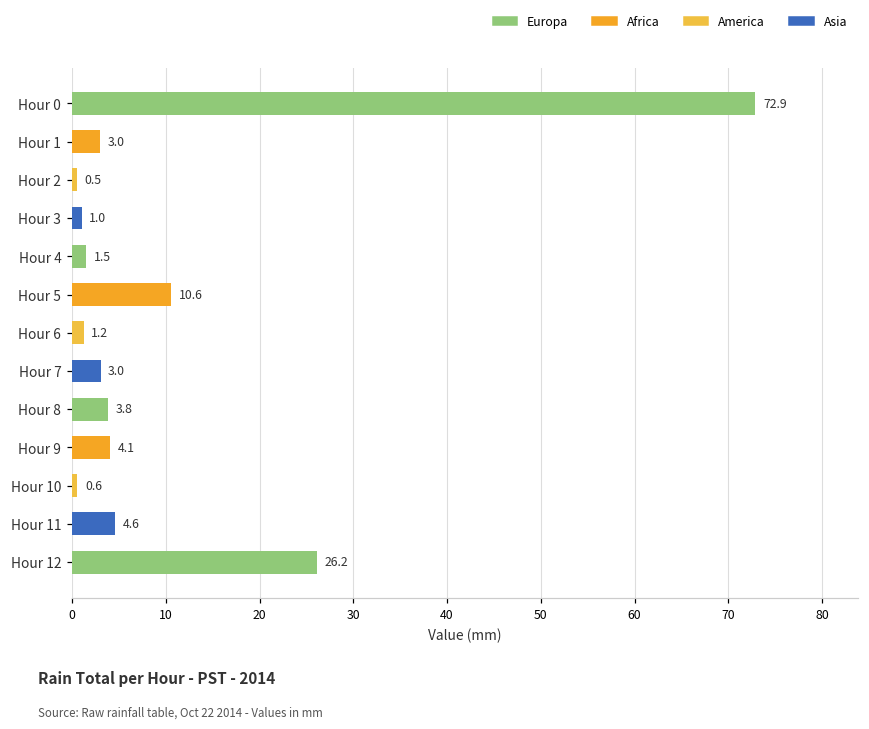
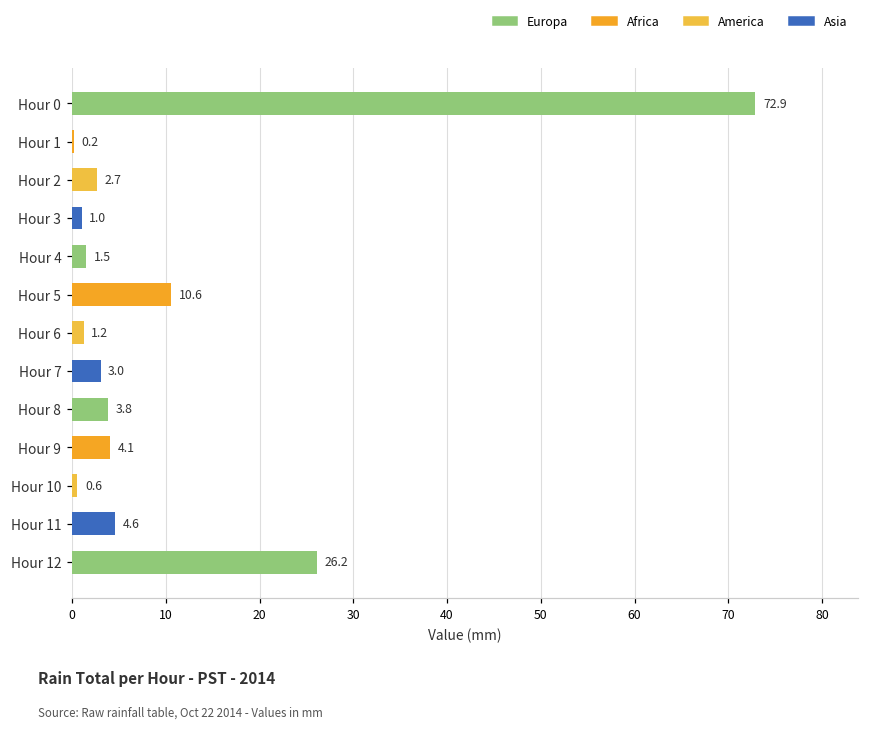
  {
    "Hour 0": 72.9,
-   "Hour 1": 3.0,
-   "Hour 2": 0.5,
+   "Hour 1": 0.2,
+   "Hour 2": 2.7,
    "Hour 3": 1.0,
    "Hour 4": 1.5,
    "Hour 5": 10.6,
    "Hour 6": 1.2,
    "Hour 7": 3.0,
    "Hour 8": 3.8,
    "Hour 9": 4.1,
    "Hour 10": 0.6,
    "Hour 11": 4.6,
    "Hour 12": 26.2
  }
